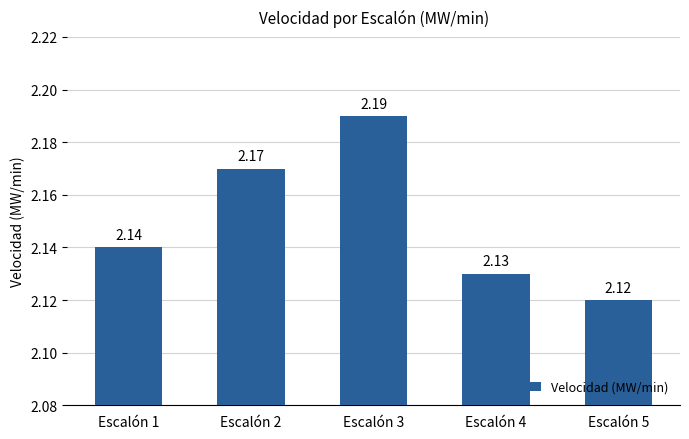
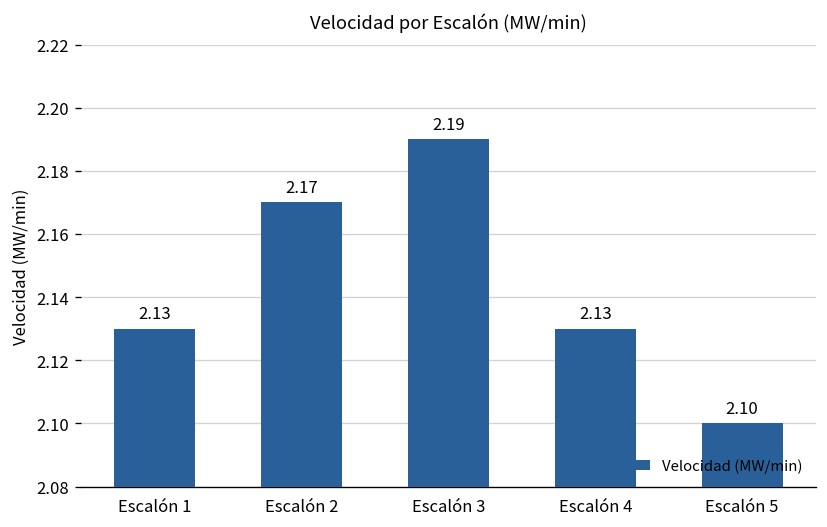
  {
-   "Escalón 1": 2.14,
+   "Escalón 1": 2.13,
    "Escalón 2": 2.17,
    "Escalón 3": 2.19,
    "Escalón 4": 2.13,
-   "Escalón 5": 2.12
+   "Escalón 5": 2.10
  }
